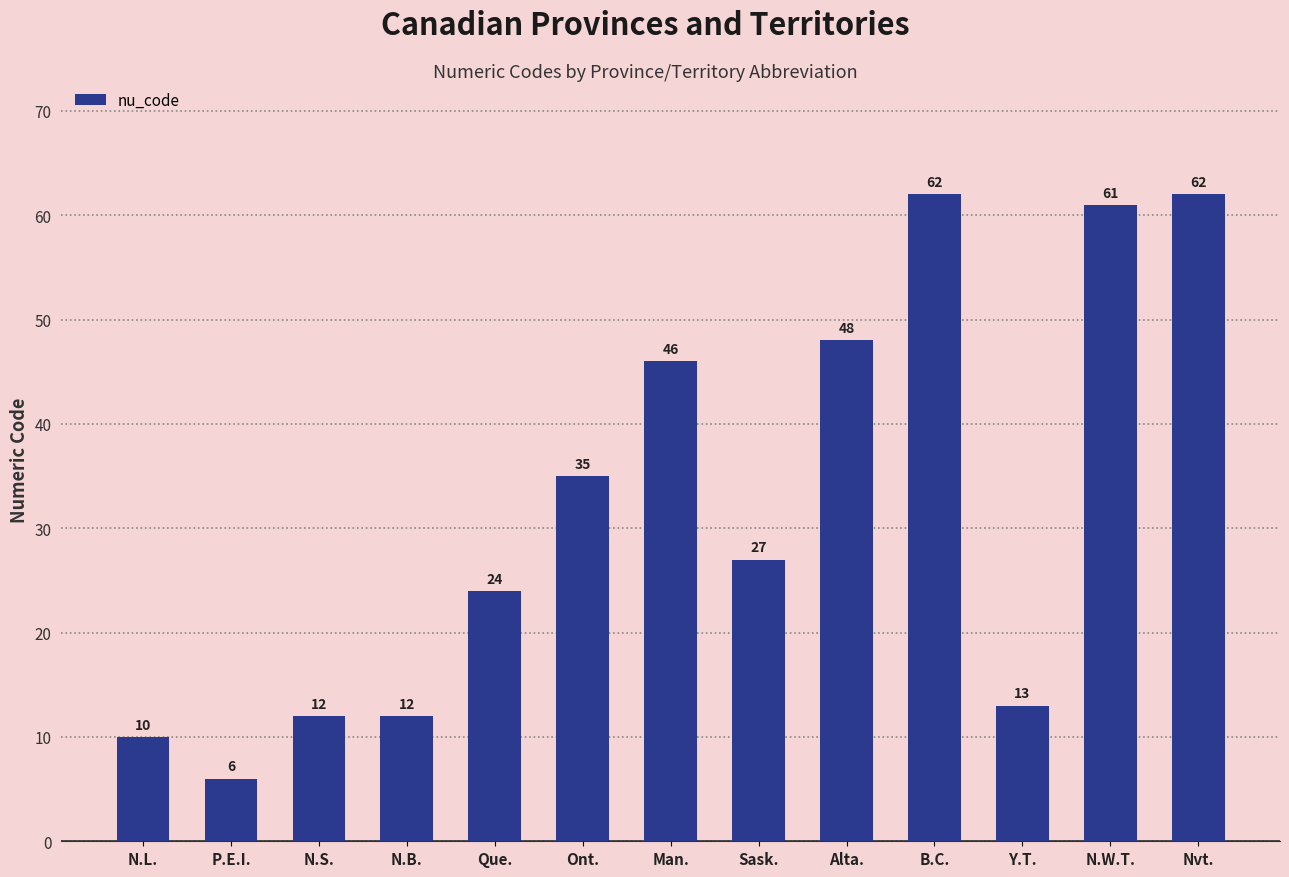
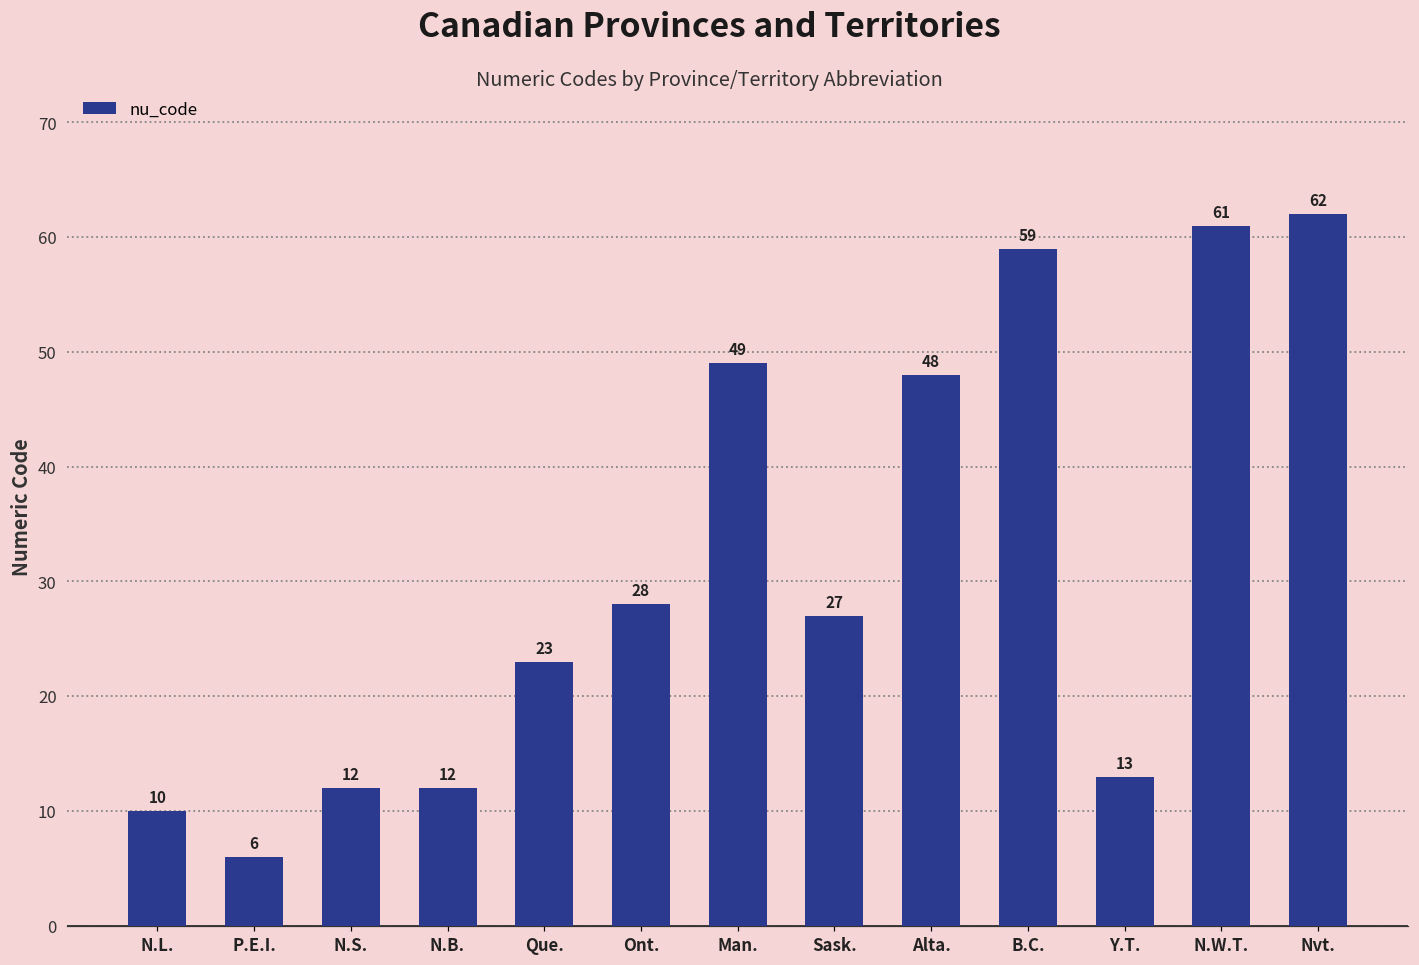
  {
    "N.L.": 10,
    "P.E.I.": 6,
    "N.S.": 12,
    "N.B.": 12,
-   "Que.": 24,
-   "Ont.": 35,
-   "Man.": 46,
+   "Que.": 23,
+   "Ont.": 28,
+   "Man.": 49,
    "Sask.": 27,
    "Alta.": 48,
-   "B.C.": 62,
+   "B.C.": 59,
    "Y.T.": 13,
    "N.W.T.": 61,
    "Nvt.": 62
  }
